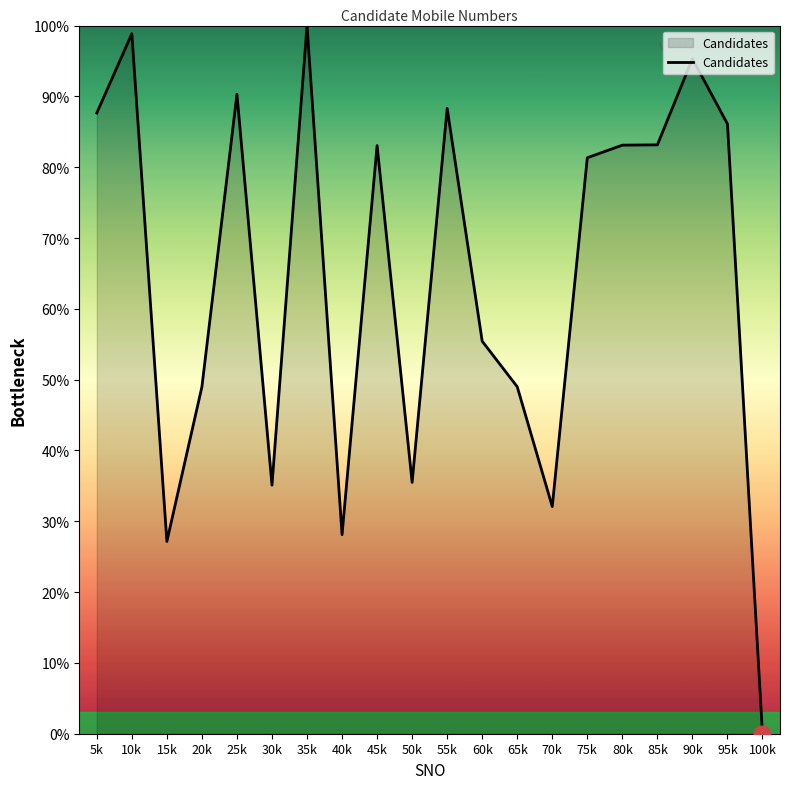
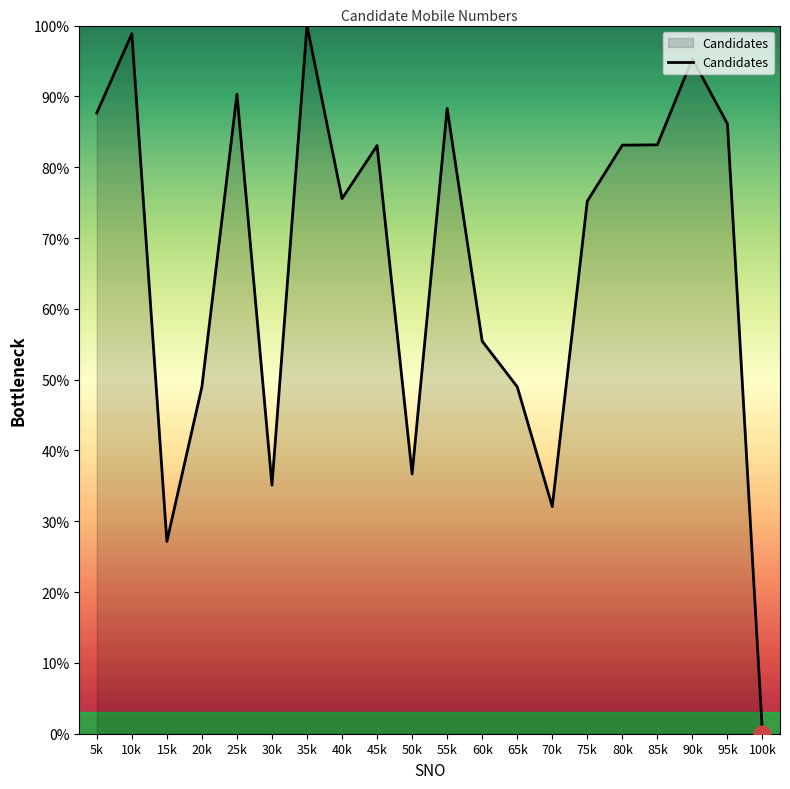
  {
    "Candidates": {
      "5k": "88%",
      "10k": "99%",
      "15k": "27%",
      "20k": "49%",
      "25k": "90%",
      "30k": "35%",
      "35k": "100%",
-     "40k": "28%",
+     "40k": "76%",
      "45k": "83%",
-     "50k": "35%",
+     "50k": "37%",
      "55k": "88%",
      "60k": "55%",
      "65k": "49%",
      "70k": "32%",
-     "75k": "81%",
+     "75k": "75%",
      "80k": "83%",
      "85k": "83%",
      "95k": "86%"
    }
  }
